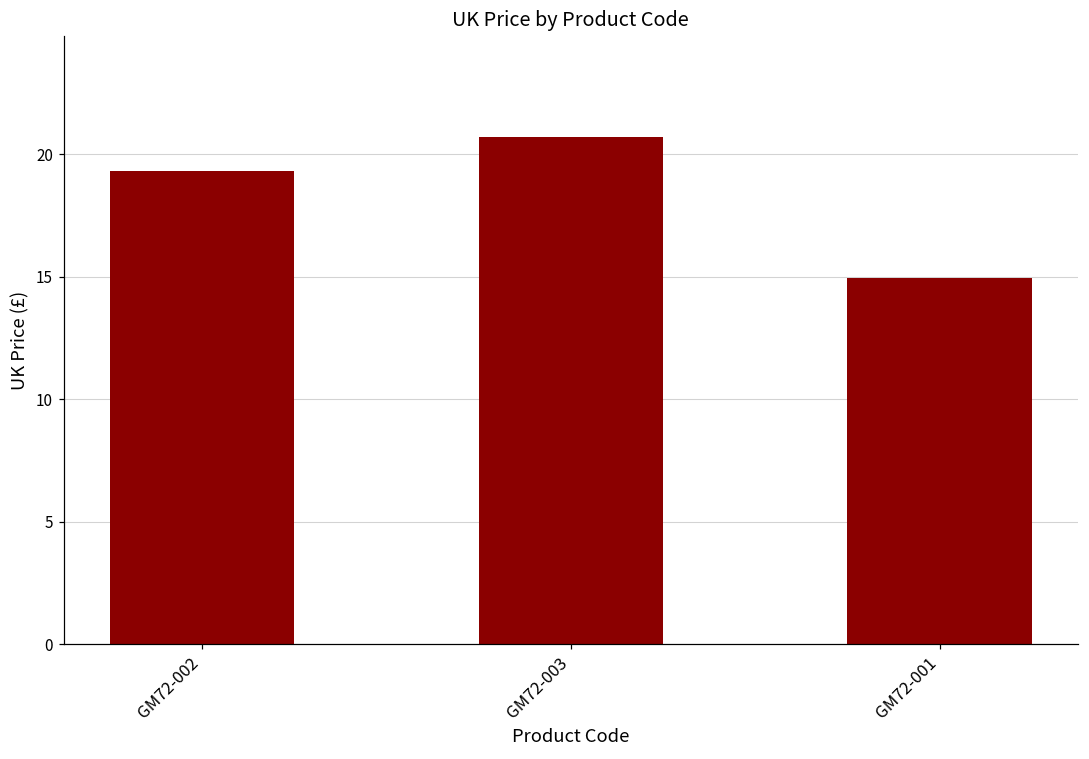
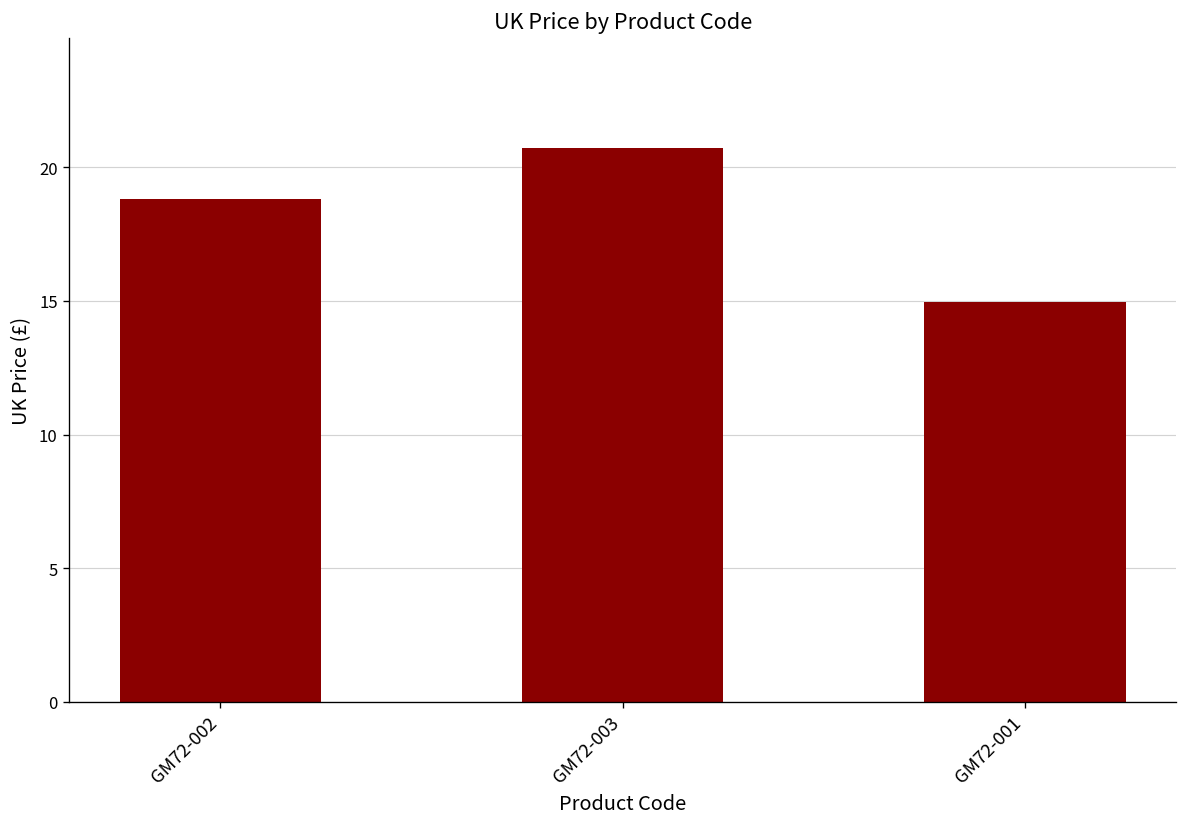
  {
-   "GM72-002": 19.3,
+   "GM72-002": 18.8,
    "GM72-003": 20.7,
    "GM72-001": 15.0
  }
